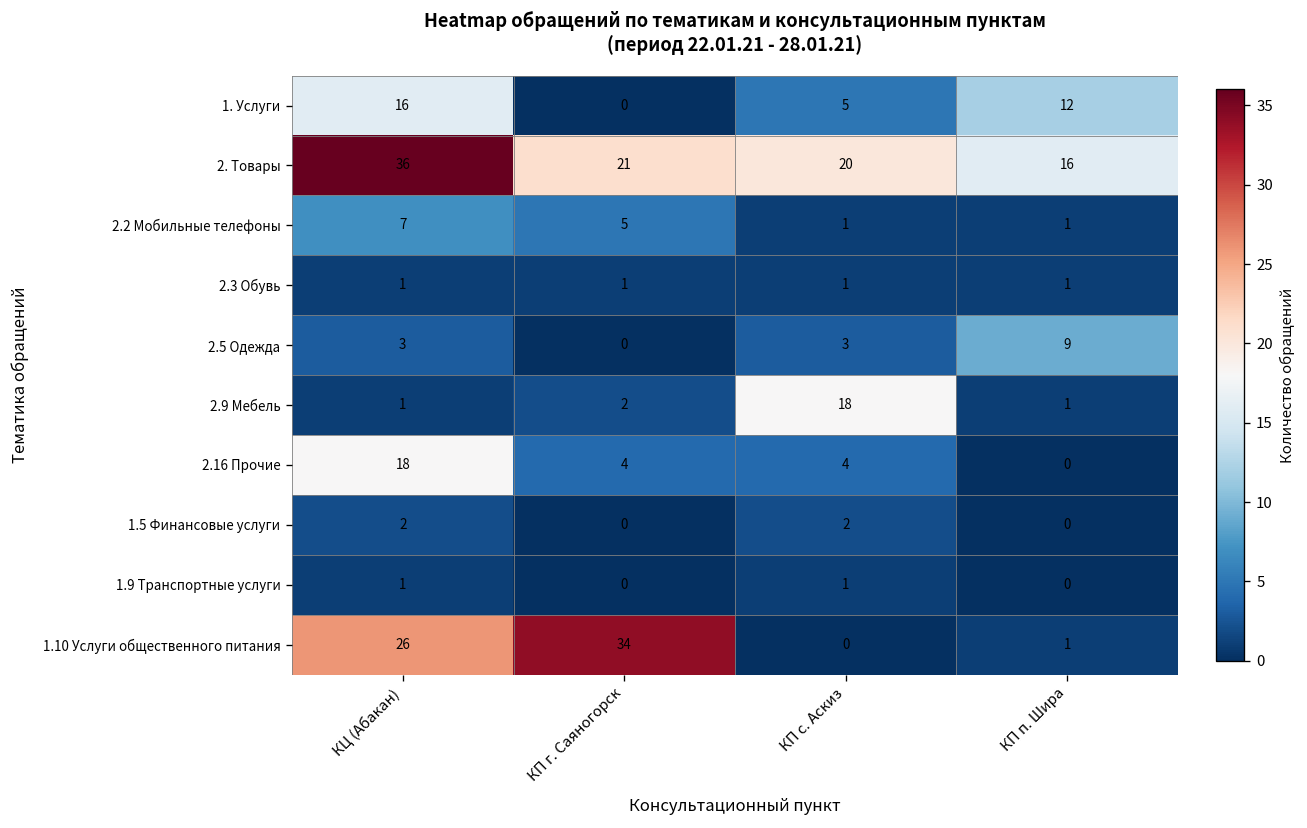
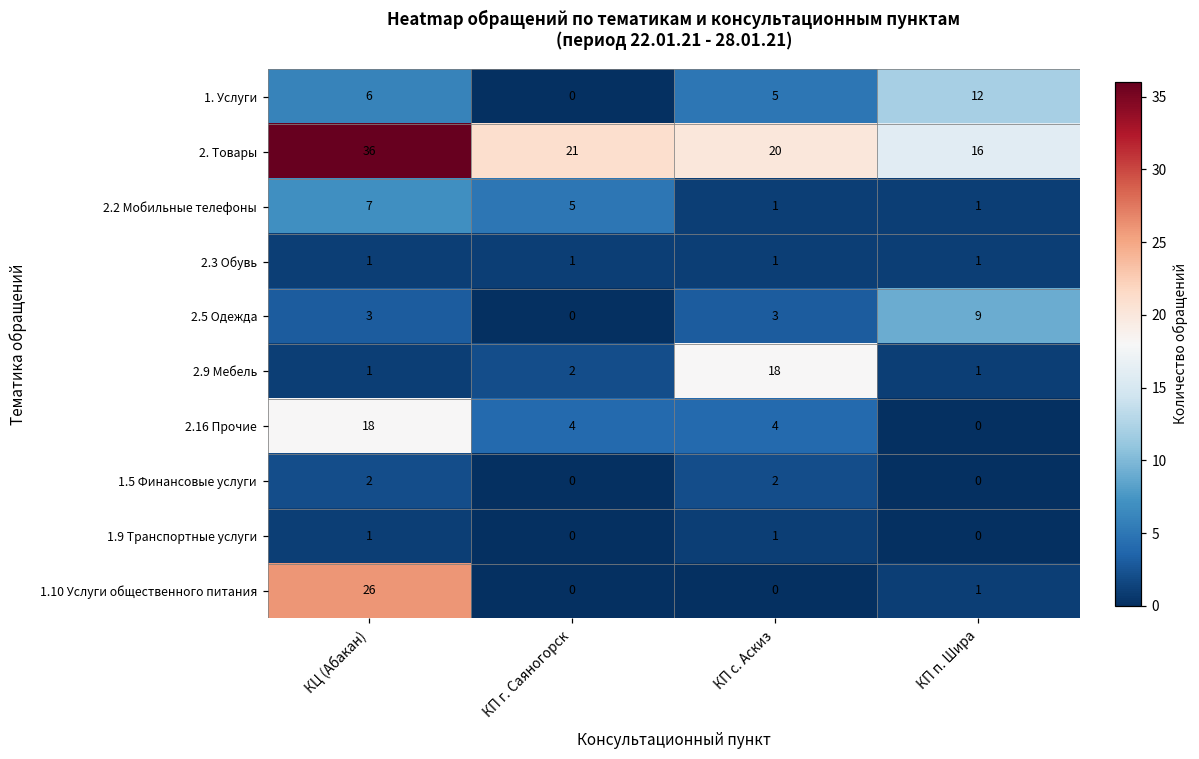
  {
    "1. Услуги": {
-     "КЦ (Абакан)": 16,
+     "КЦ (Абакан)": 6,
      "КП г. Саяногорск": 0,
      "КП с. Аскиз": 5,
      "КП п. Шира": 12
    },
    "2. Товары": {
      "КЦ (Абакан)": 36,
      "КП г. Саяногорск": 21,
      "КП с. Аскиз": 20,
      "КП п. Шира": 16
    },
    "2.2 Мобильные телефоны": {
      "КЦ (Абакан)": 7,
      "КП г. Саяногорск": 5,
      "КП с. Аскиз": 1,
      "КП п. Шира": 1
    },
    "2.3 Обувь": {
      "КЦ (Абакан)": 1,
      "КП г. Саяногорск": 1,
      "КП с. Аскиз": 1,
      "КП п. Шира": 1
    },
    "2.5 Одежда": {
      "КЦ (Абакан)": 3,
      "КП г. Саяногорск": 0,
      "КП с. Аскиз": 3,
      "КП п. Шира": 9
    },
    "2.9 Мебель": {
      "КЦ (Абакан)": 1,
      "КП г. Саяногорск": 2,
      "КП с. Аскиз": 18,
      "КП п. Шира": 1
    },
    "2.16 Прочие": {
      "КЦ (Абакан)": 18,
      "КП г. Саяногорск": 4,
      "КП с. Аскиз": 4,
      "КП п. Шира": 0
    },
    "1.5 Финансовые услуги": {
      "КЦ (Абакан)": 2,
      "КП г. Саяногорск": 0,
      "КП с. Аскиз": 2,
      "КП п. Шира": 0
    },
    "1.9 Транспортные услуги": {
      "КЦ (Абакан)": 1,
      "КП г. Саяногорск": 0,
      "КП с. Аскиз": 1,
      "КП п. Шира": 0
    },
    "1.10 Услуги общественного питания": {
      "КЦ (Абакан)": 26,
-     "КП г. Саяногорск": 34,
+     "КП г. Саяногорск": 0,
      "КП с. Аскиз": 0,
      "КП п. Шира": 1
    }
  }
